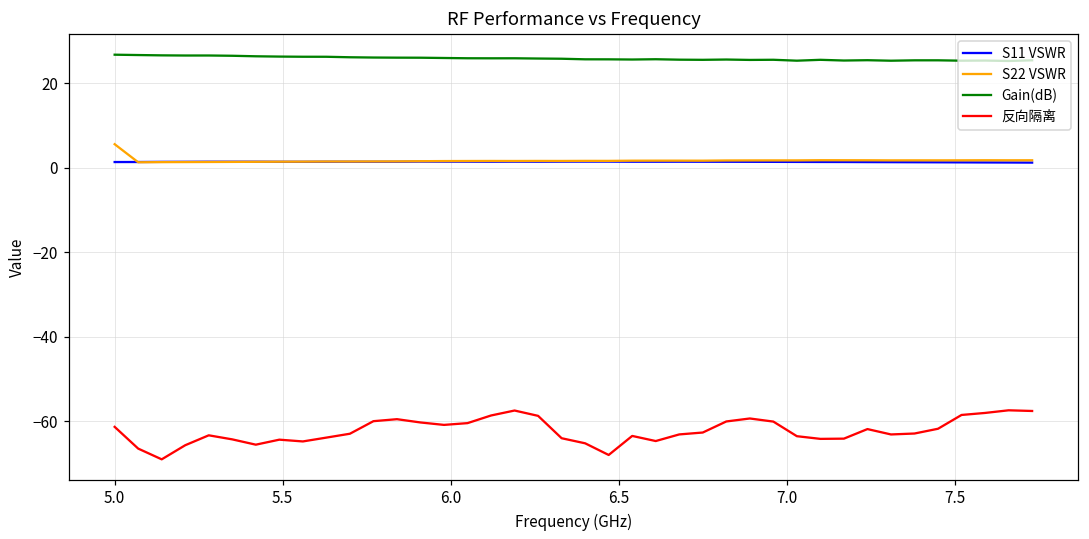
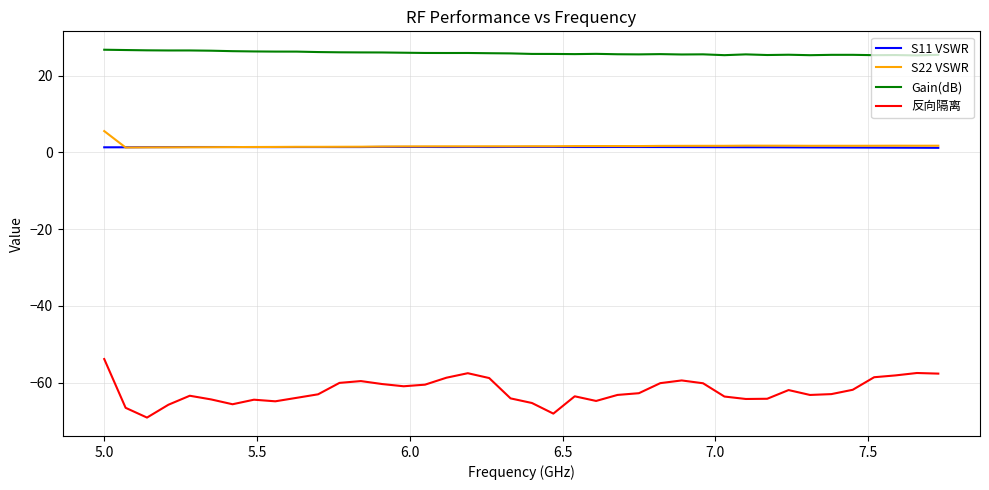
  {
    "S11 VSWR": {
      "5.0": 1
    },
    "S22 VSWR": {
      "5.0": 6
    },
    "Gain(dB)": {
      "5.0": 27
    },
    "反向隔离": {
-     "5.0": -61
+     "5.0": -54
    }
  }
